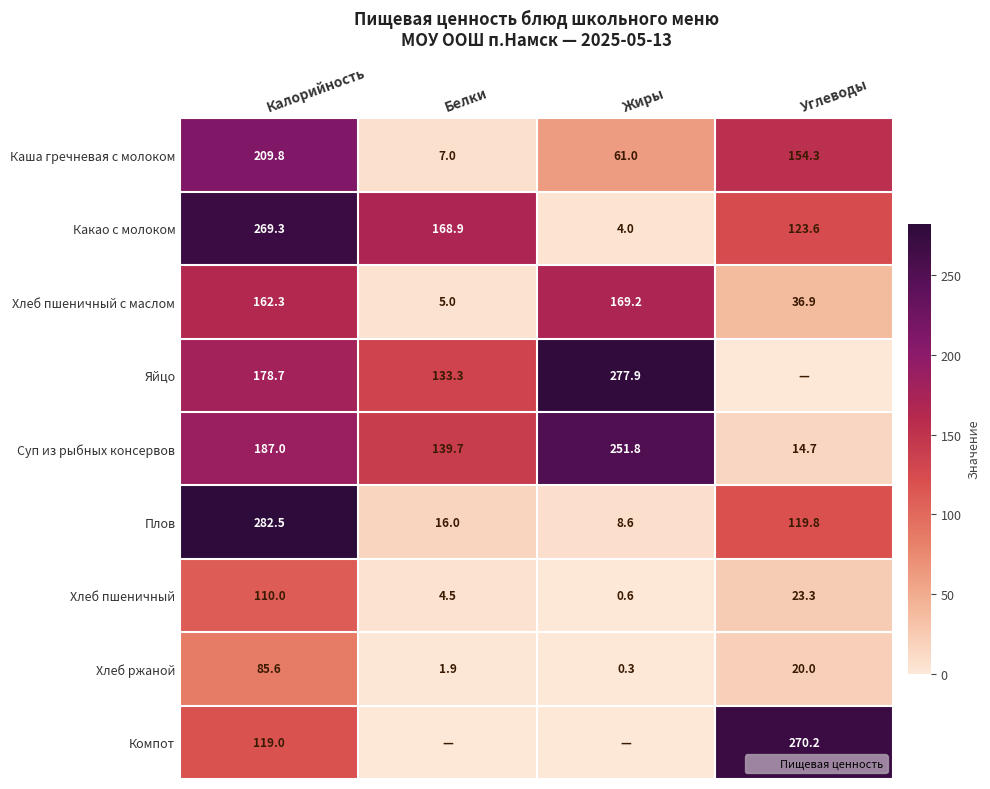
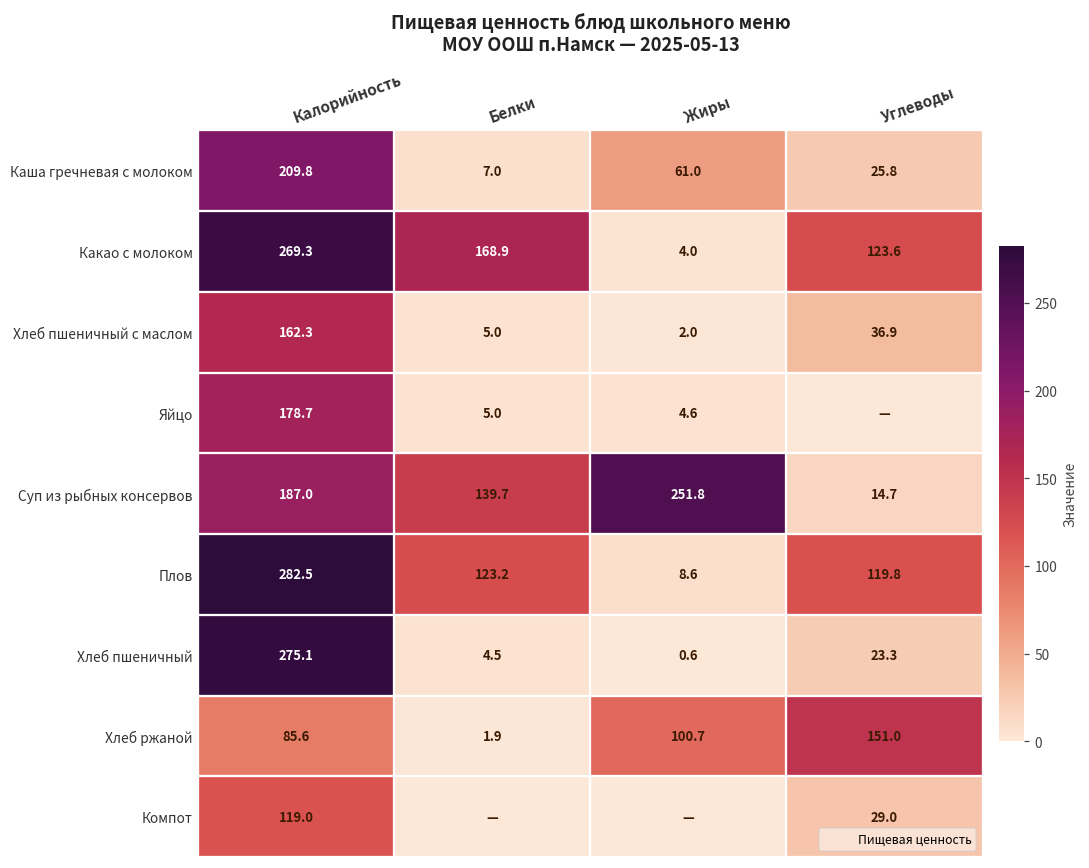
  {
    "Каша гречневая с молоком": {
      "Калорийность": 209.8,
      "Белки": 7.0,
      "Жиры": 61.0,
-     "Углеводы": 154.3
+     "Углеводы": 25.8
    },
    "Какао с молоком": {
      "Калорийность": 269.3,
      "Белки": 168.9,
      "Жиры": 4.0,
      "Углеводы": 123.6
    },
    "Хлеб пшеничный с маслом": {
      "Калорийность": 162.3,
      "Белки": 5.0,
-     "Жиры": 169.2,
+     "Жиры": 2.0,
      "Углеводы": 36.9
    },
    "Яйцо": {
      "Калорийность": 178.7,
-     "Белки": 133.3,
-     "Жиры": 277.9
+     "Белки": 5.0,
+     "Жиры": 4.6
    },
    "Суп из рыбных консервов": {
      "Калорийность": 187.0,
      "Белки": 139.7,
      "Жиры": 251.8,
      "Углеводы": 14.7
    },
    "Плов": {
      "Калорийность": 282.5,
-     "Белки": 16.0,
+     "Белки": 123.2,
      "Жиры": 8.6,
      "Углеводы": 119.8
    },
    "Хлеб пшеничный": {
-     "Калорийность": 110.0,
+     "Калорийность": 275.1,
      "Белки": 4.5,
      "Жиры": 0.6,
      "Углеводы": 23.3
    },
    "Хлеб ржаной": {
      "Калорийность": 85.6,
      "Белки": 1.9,
-     "Жиры": 0.3,
-     "Углеводы": 20.0
+     "Жиры": 100.7,
+     "Углеводы": 151.0
    },
    "Компот": {
      "Калорийность": 119.0,
-     "Углеводы": 270.2
+     "Углеводы": 29.0
    }
  }
